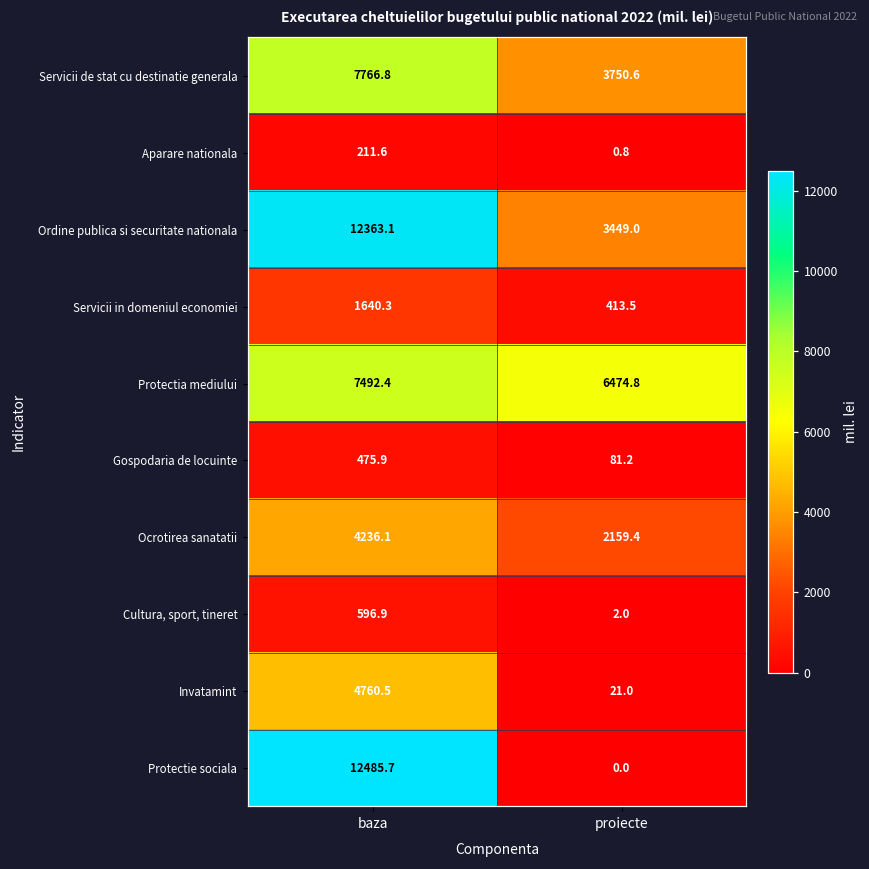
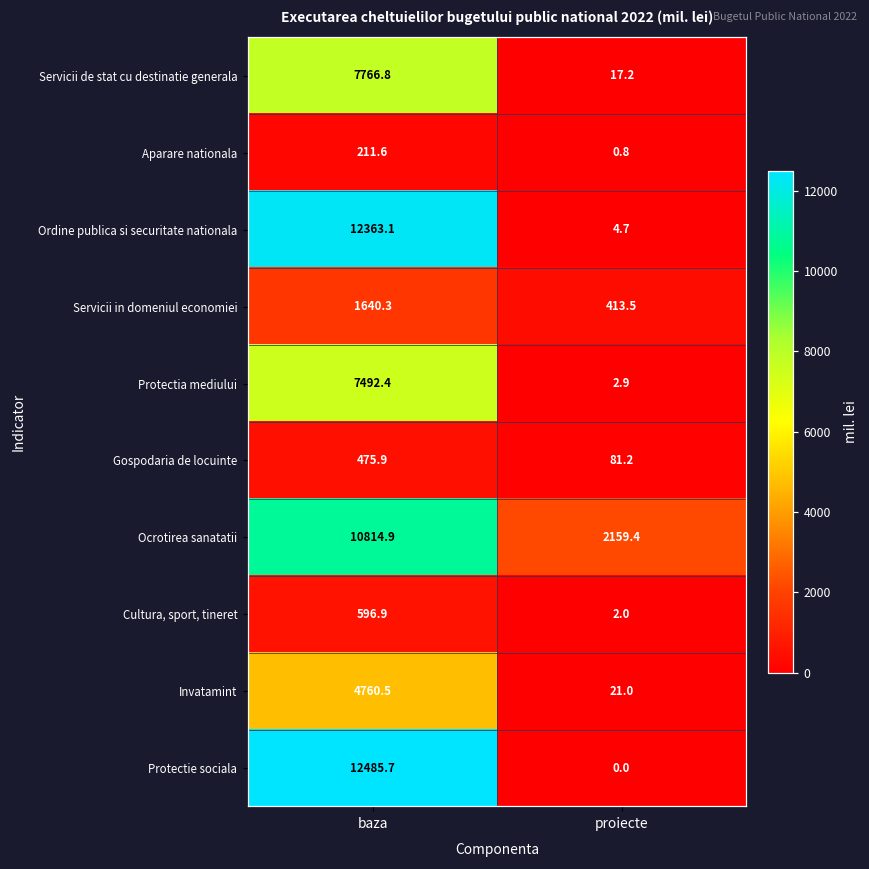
  {
    "Servicii de stat cu destinatie generala": {
      "baza": 7766.8,
-     "proiecte": 3750.6
+     "proiecte": 17.2
    },
    "Aparare nationala": {
      "baza": 211.6,
      "proiecte": 0.8
    },
    "Ordine publica si securitate nationala": {
      "baza": 12363.1,
-     "proiecte": 3449.0
+     "proiecte": 4.7
    },
    "Servicii in domeniul economiei": {
      "baza": 1640.3,
      "proiecte": 413.5
    },
    "Protectia mediului": {
      "baza": 7492.4,
-     "proiecte": 6474.8
+     "proiecte": 2.9
    },
    "Gospodaria de locuinte": {
      "baza": 475.9,
      "proiecte": 81.2
    },
    "Ocrotirea sanatatii": {
-     "baza": 4236.1,
+     "baza": 10814.9,
      "proiecte": 2159.4
    },
    "Cultura, sport, tineret": {
      "baza": 596.9,
      "proiecte": 2.0
    },
    "Invatamint": {
      "baza": 4760.5,
      "proiecte": 21.0
    },
    "Protectie sociala": {
      "baza": 12485.7,
      "proiecte": 0.0
    }
  }
